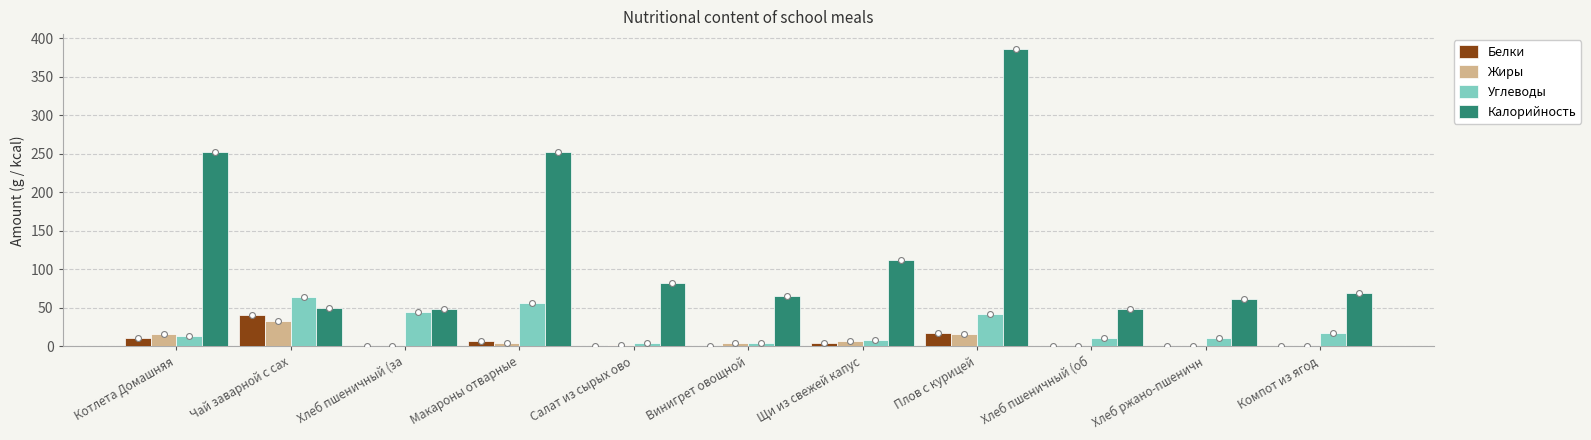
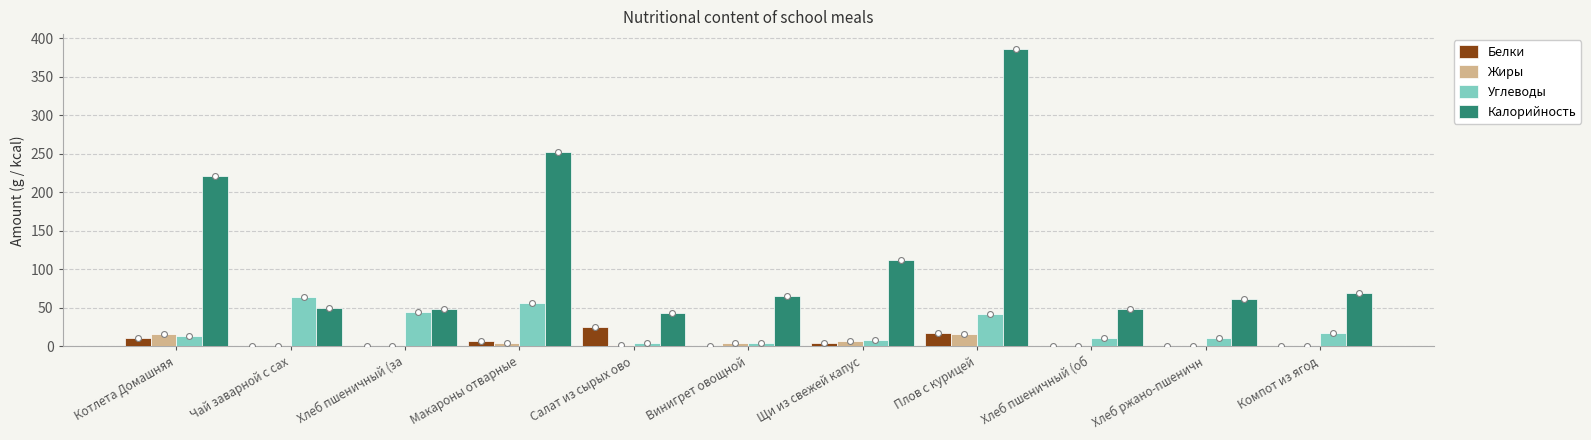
  {
    "Белки": {
      "Котлета Домашняя": 10,
-     "Чай заварной с сах": 40,
+     "Чай заварной с сах": 0,
      "Макароны отварные": 10,
-     "Салат из сырых ово": 0,
+     "Салат из сырых ово": 30,
      "Щи из свежей капус": 0,
      "Плов с курицей": 20
    },
    "Жиры": {
      "Котлета Домашняя": 20,
-     "Чай заварной с сах": 30,
+     "Чай заварной с сах": 0,
      "Макароны отварные": 0,
      "Винигрет овощной": 0,
      "Щи из свежей капус": 10,
      "Плов с курицей": 20,
      "Компот из ягод": 0
    },
    "Углеводы": {
      "Котлета Домашняя": 10,
      "Чай заварной с сах": 60,
      "Хлеб пшеничный (за": 50,
      "Макароны отварные": 60,
      "Салат из сырых ово": 0,
      "Винигрет овощной": 0,
      "Щи из свежей капус": 10,
      "Плов с курицей": 40,
      "Хлеб пшеничный (об": 10,
      "Хлеб ржано-пшеничн": 10,
      "Компот из ягод": 20
    },
    "Калорийность": {
-     "Котлета Домашняя": 250,
+     "Котлета Домашняя": 220,
      "Чай заварной с сах": 50,
      "Хлеб пшеничный (за": 50,
      "Макароны отварные": 250,
-     "Салат из сырых ово": 80,
+     "Салат из сырых ово": 40,
      "Винигрет овощной": 70,
      "Щи из свежей капус": 110,
      "Плов с курицей": 390,
      "Хлеб пшеничный (об": 50,
      "Хлеб ржано-пшеничн": 60,
      "Компот из ягод": 70
    }
  }
